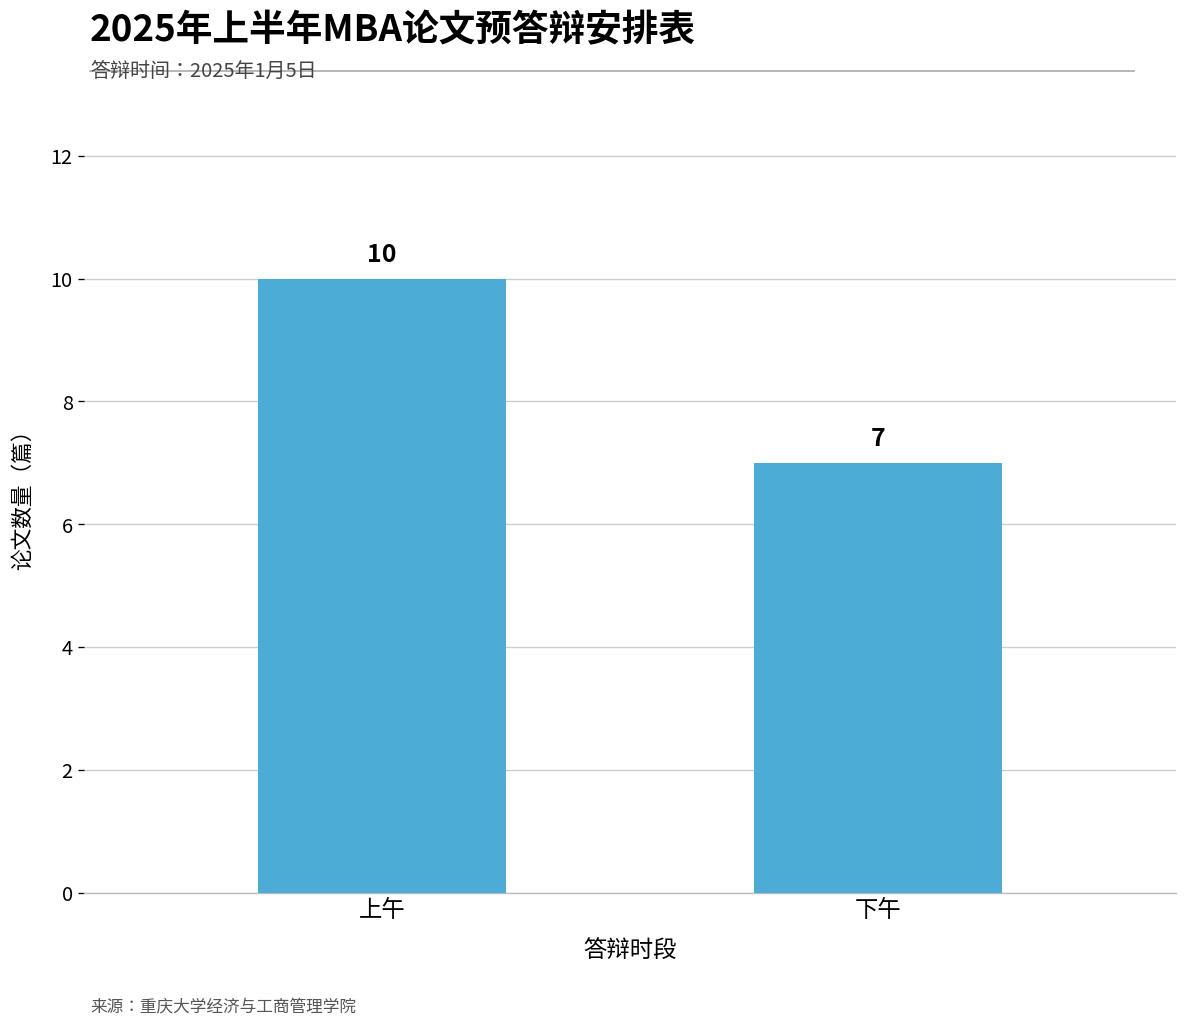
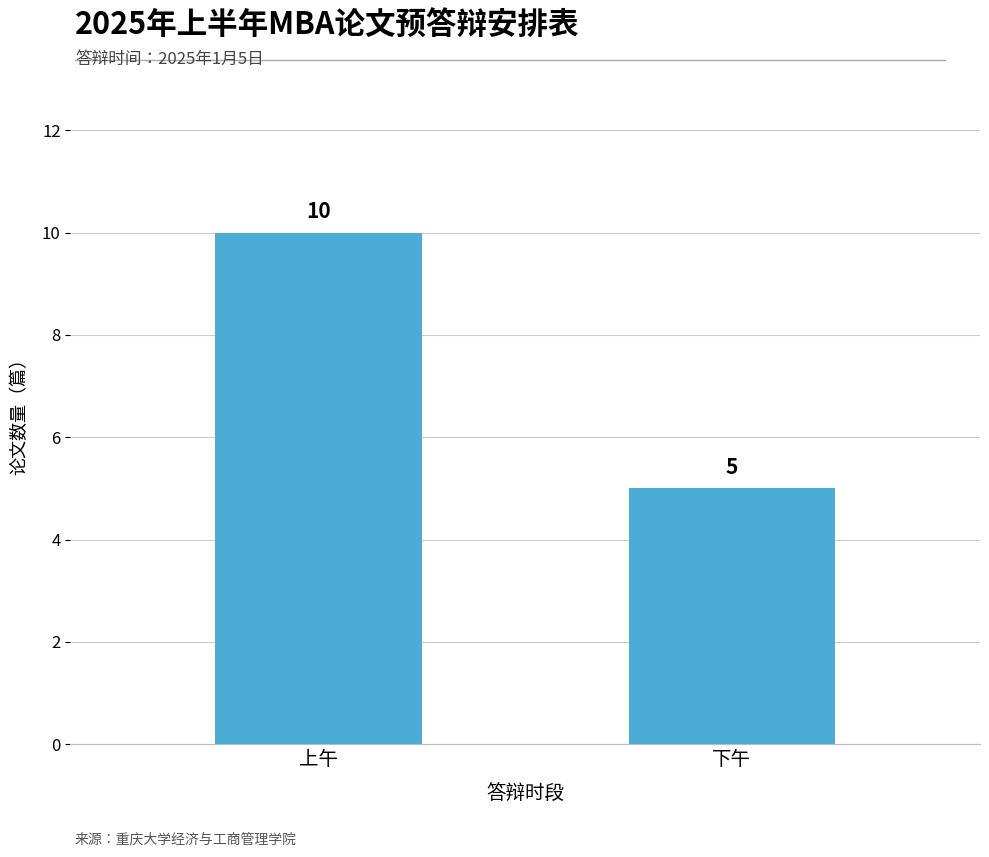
  {
    "上午": 10,
-   "下午": 7
+   "下午": 5
  }
